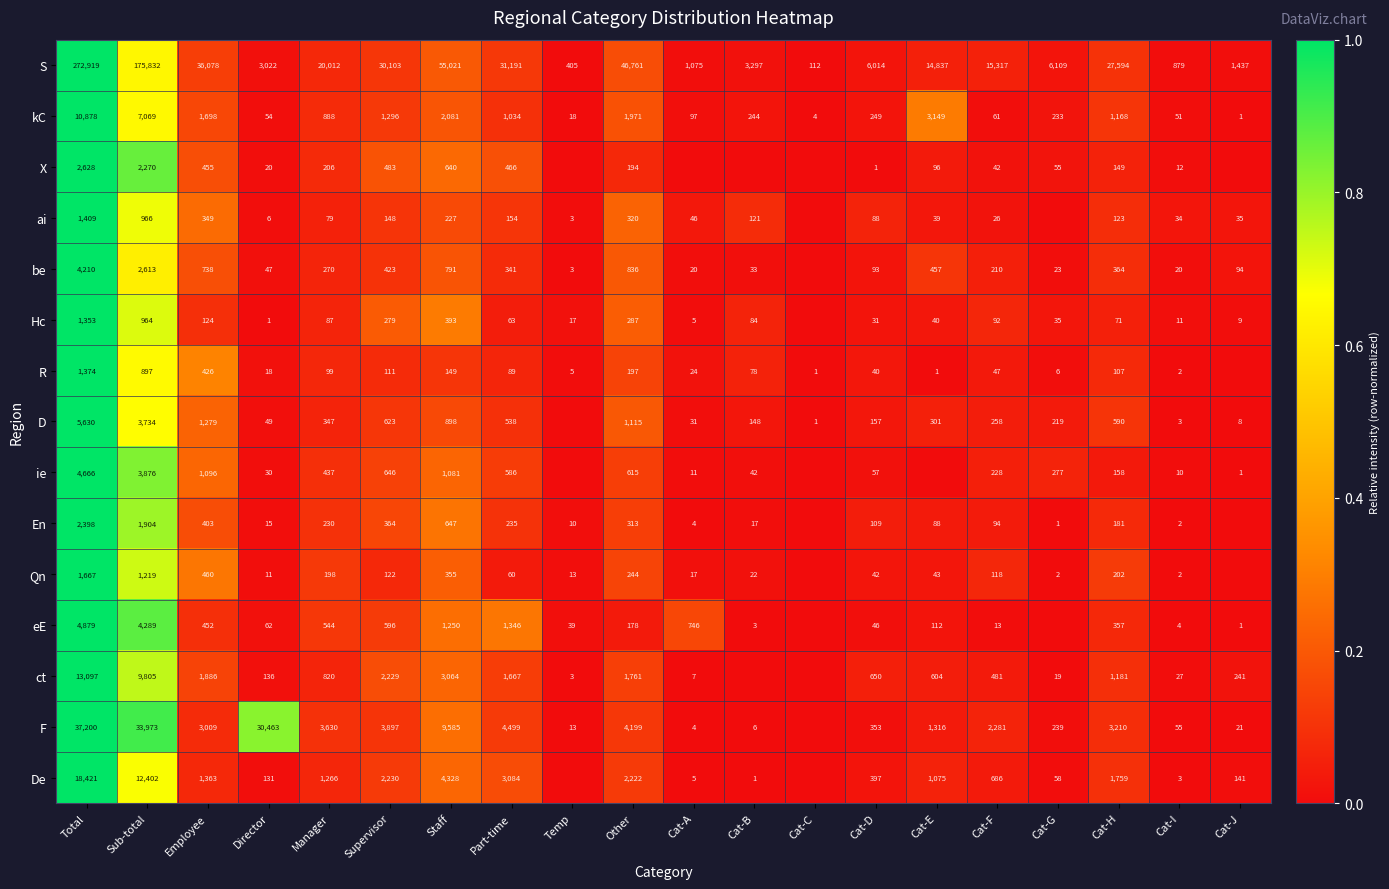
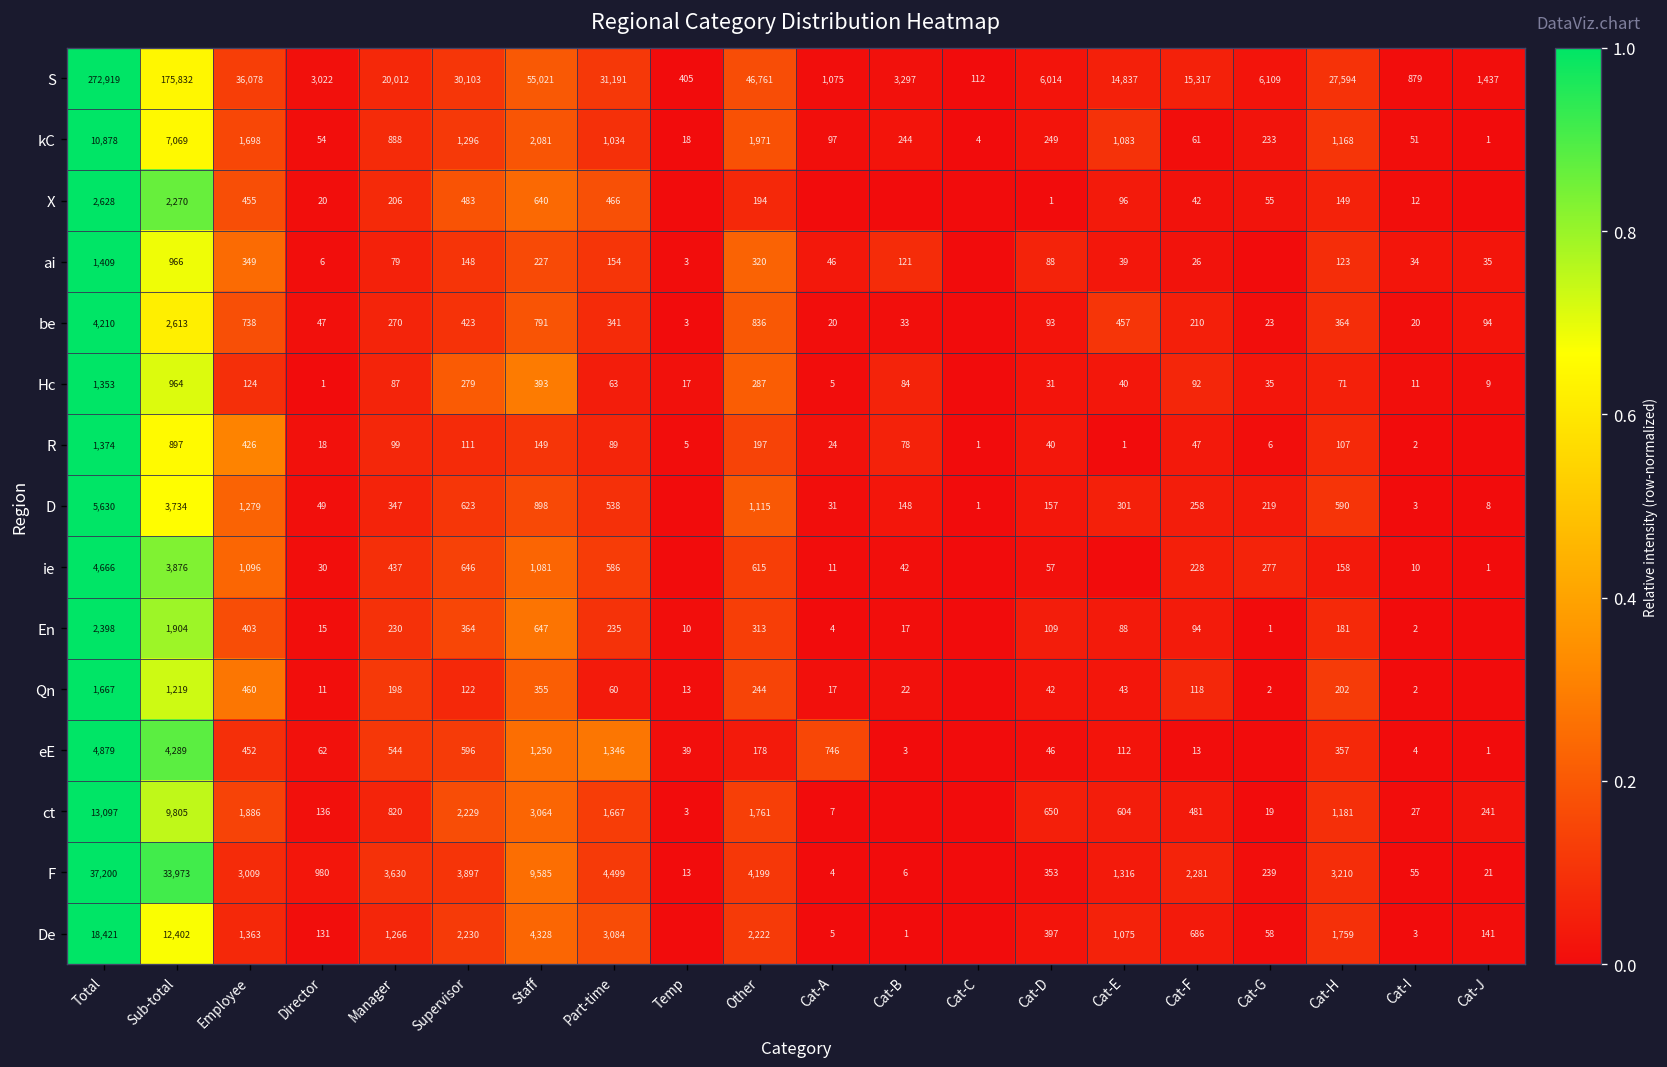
  {
    "kC": {
      "Total": "10,878",
      "Sub-total": "7,069",
      "Employee": "1,698",
      "Director": "54",
      "Manager": "888",
      "Supervisor": "1,296",
      "Staff": "2,081",
      "Part-time": "1,034",
      "Temp": "18",
      "Other": "1,971",
      "Cat-A": "97",
      "Cat-B": "244",
      "Cat-C": "4",
      "Cat-D": "249",
-     "Cat-E": "3,149",
+     "Cat-E": "1,083",
      "Cat-F": "61",
      "Cat-G": "233",
      "Cat-H": "1,168",
      "Cat-I": "51",
      "Cat-J": "1"
    },
    "F": {
      "Total": "37,200",
      "Sub-total": "33,973",
      "Employee": "3,009",
-     "Director": "30,463",
+     "Director": "980",
      "Manager": "3,630",
      "Supervisor": "3,897",
      "Staff": "9,585",
      "Part-time": "4,499",
      "Temp": "13",
      "Other": "4,199",
      "Cat-A": "4",
      "Cat-B": "6",
      "Cat-D": "353",
      "Cat-E": "1,316",
      "Cat-F": "2,281",
      "Cat-G": "239",
      "Cat-H": "3,210",
      "Cat-I": "55",
      "Cat-J": "21"
    }
  }
